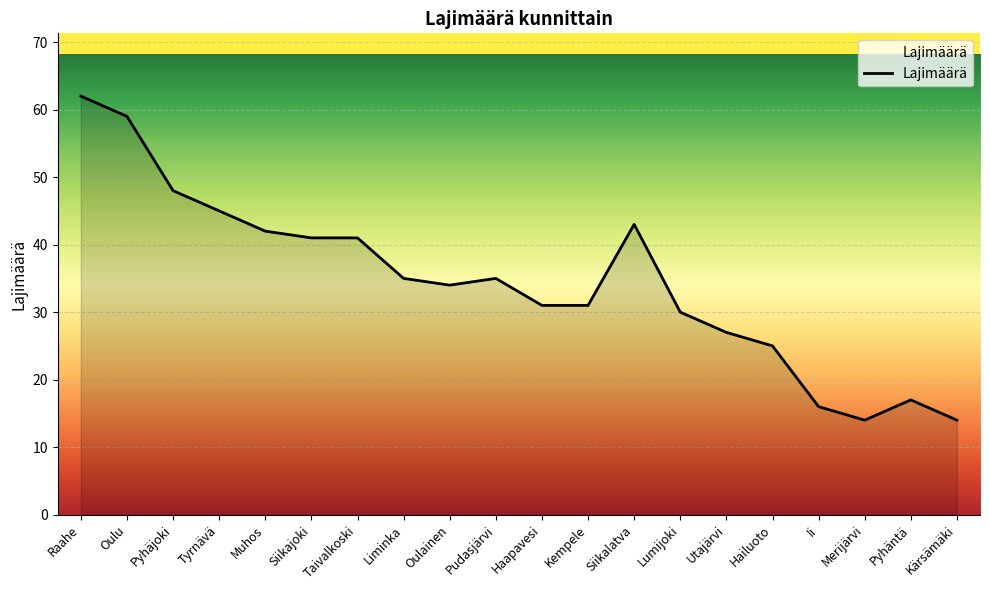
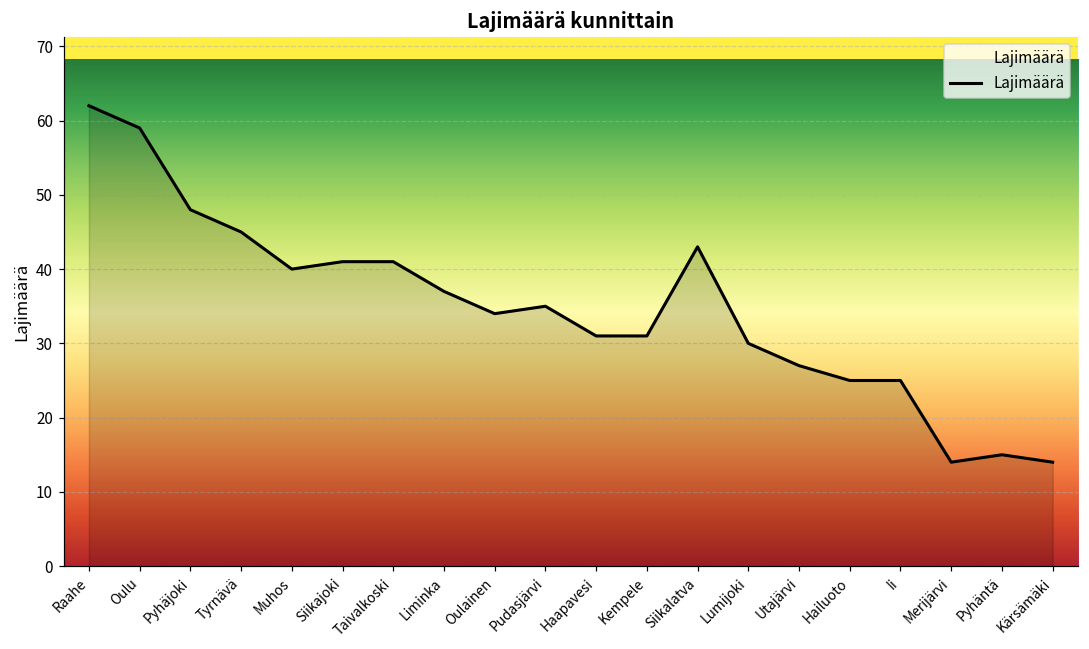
  {
    "Raahe": 62,
    "Oulu": 59,
    "Pyhäjoki": 48,
    "Tyrnävä": 45,
-   "Muhos": 42,
+   "Muhos": 40,
    "Siikajoki": 41,
    "Taivalkoski": 41,
-   "Liminka": 35,
+   "Liminka": 37,
    "Oulainen": 34,
    "Pudasjärvi": 35,
    "Haapavesi": 31,
    "Kempele": 31,
    "Siikalatva": 43,
    "Lumijoki": 30,
    "Utajärvi": 27,
    "Hailuoto": 25,
-   "Ii": 16,
+   "Ii": 25,
    "Merijärvi": 14,
-   "Pyhäntä": 17,
+   "Pyhäntä": 15,
    "Kärsämäki": 14
  }
